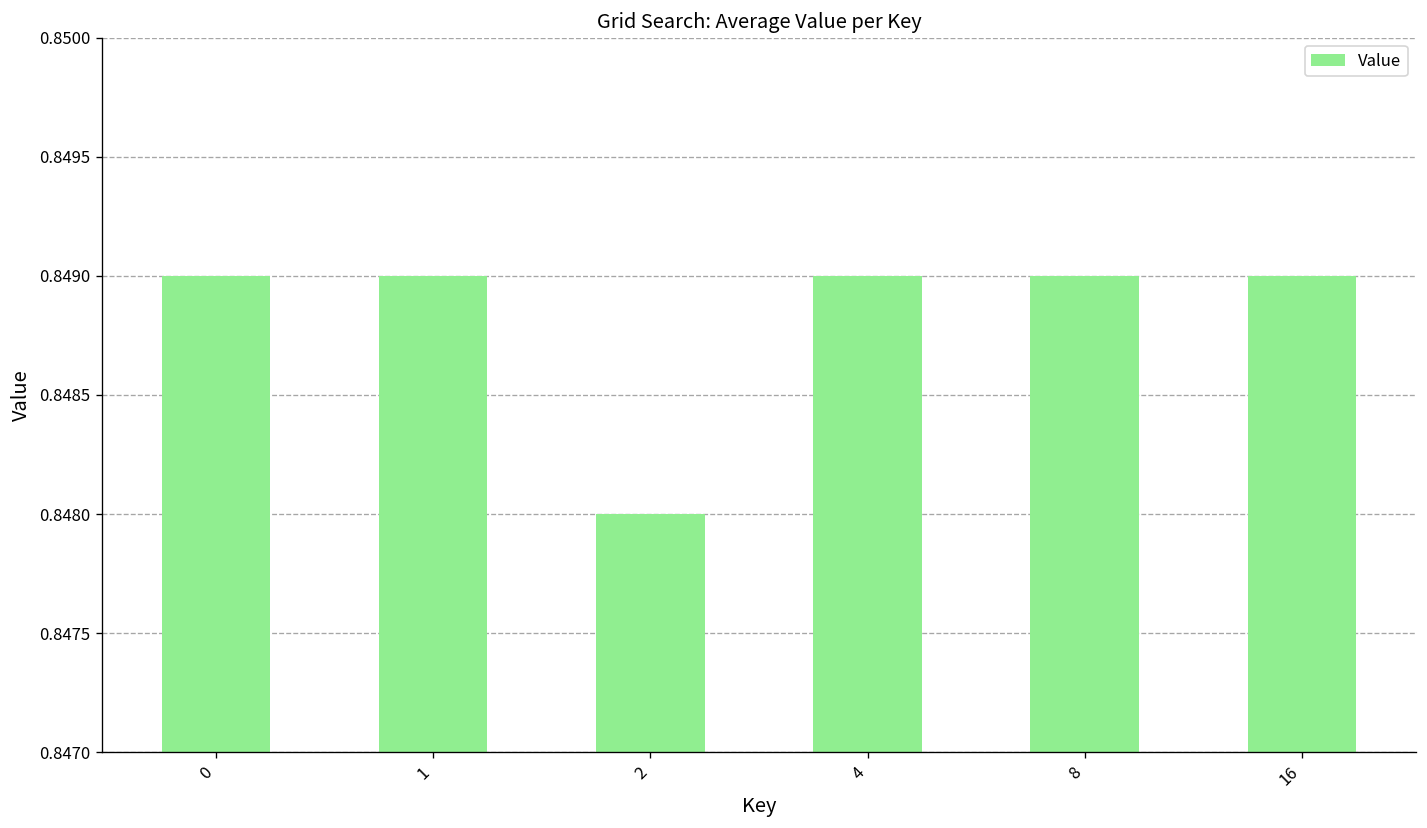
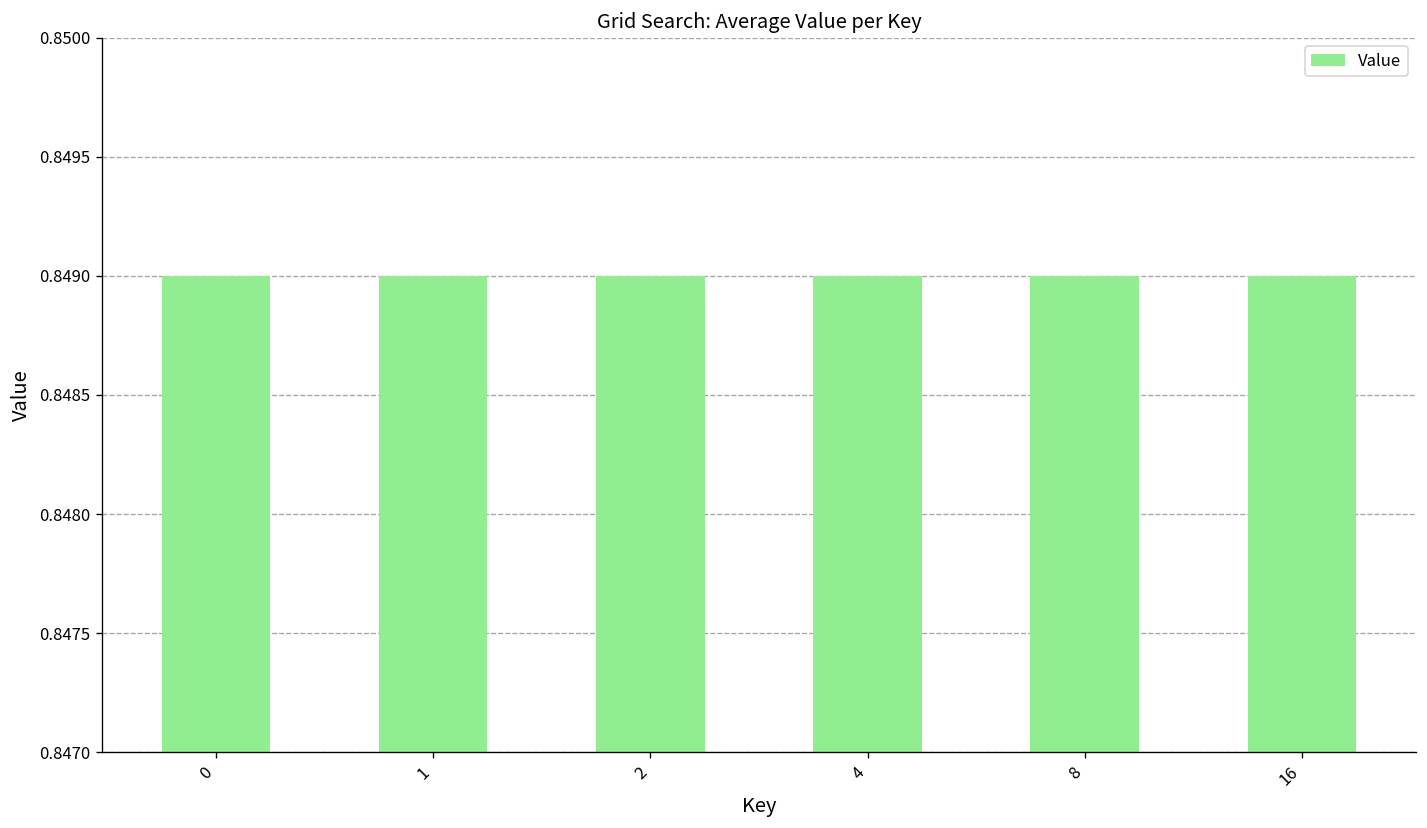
  {
    "0": 0.849,
    "1": 0.849,
-   "2": 0.848,
+   "2": 0.849,
    "4": 0.849,
    "8": 0.849,
    "16": 0.849
  }
